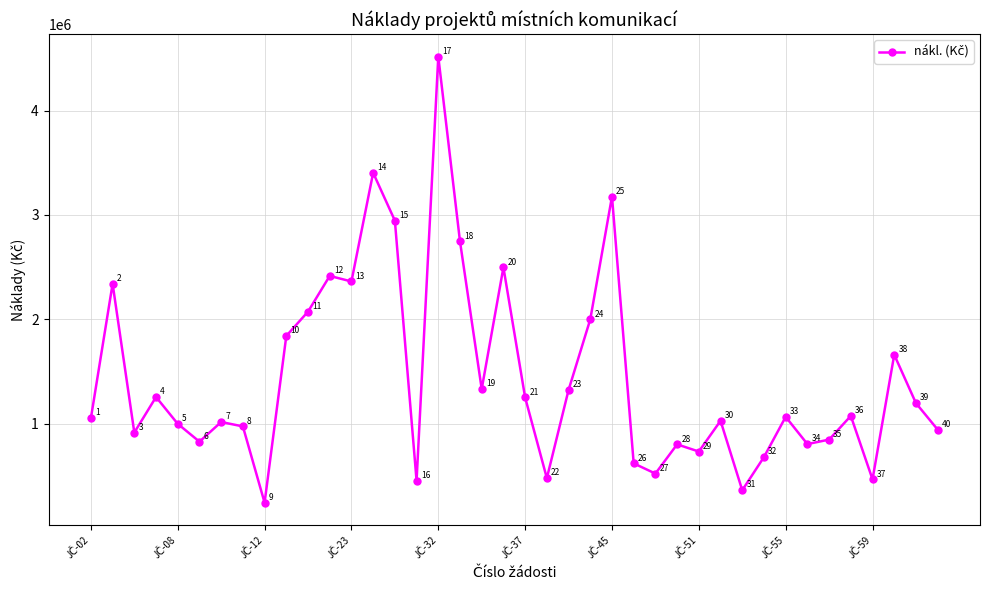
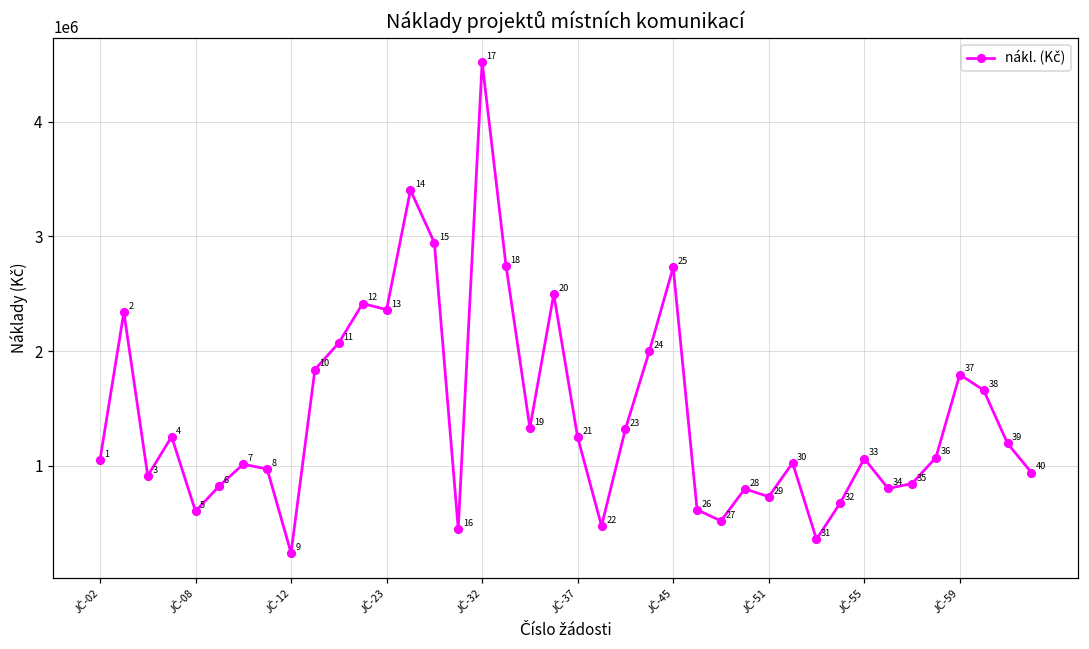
  {
-   "JČ-08": 1000000,
-   "JČ-45": 3180000,
-   "JČ-59": 460000
+   "JČ-08": 600000,
+   "JČ-45": 2730000,
+   "JČ-59": 1800000
  }
